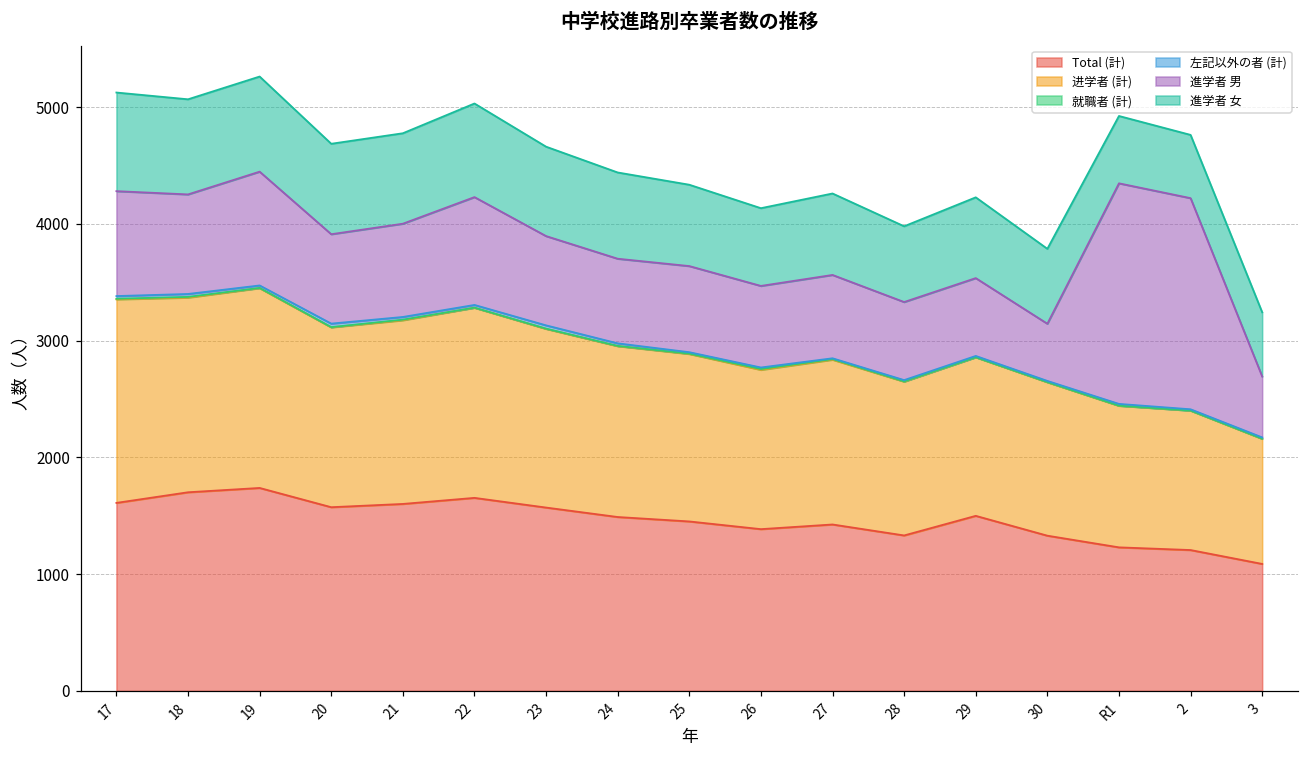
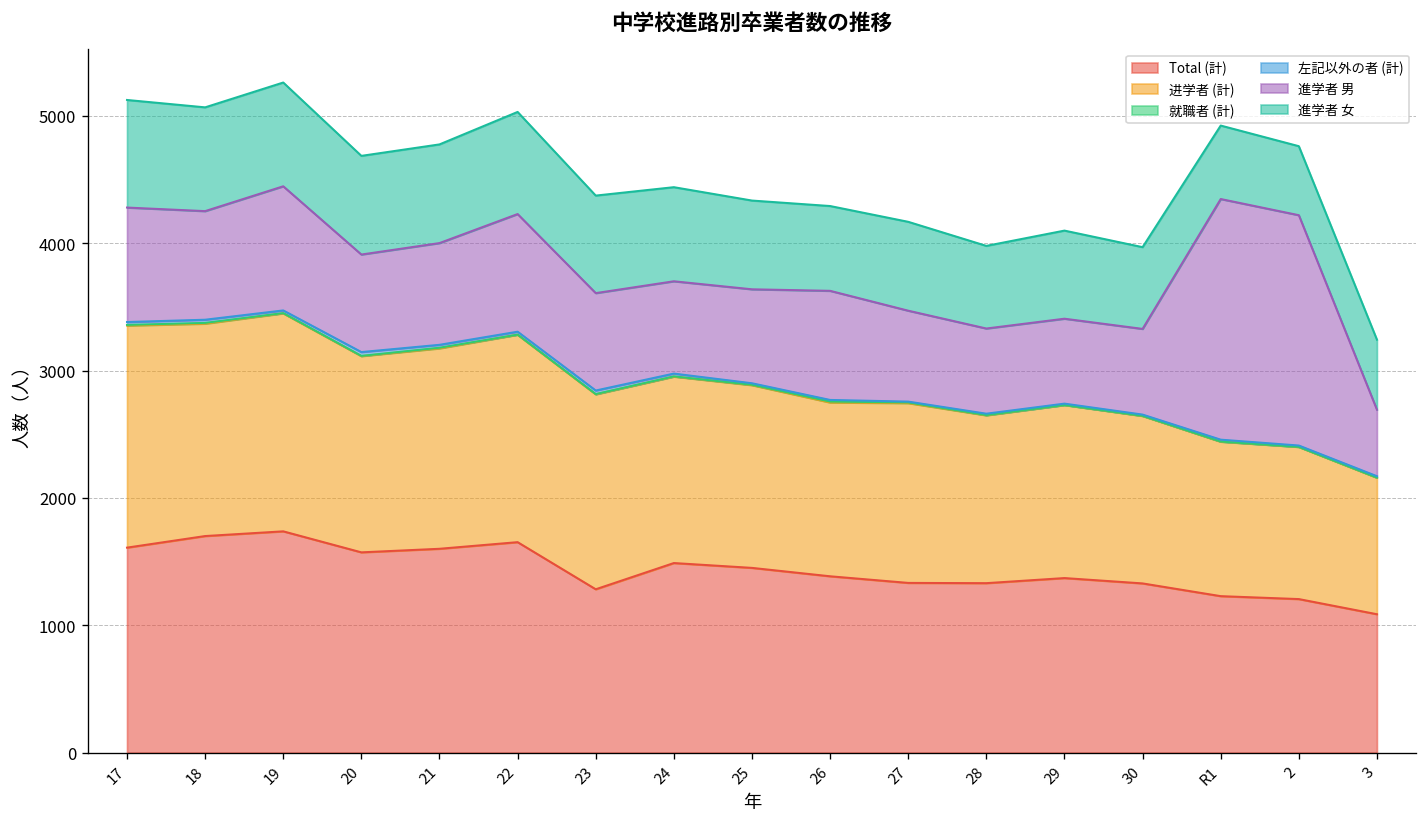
  {
    "Total (計)": {
      "17": 1610,
      "18": 1700,
      "19": 1740,
      "20": 1570,
      "21": 1600,
      "22": 1650,
-     "23": 1570,
+     "23": 1280,
      "24": 1490,
      "25": 1450,
      "26": 1390,
-     "27": 1430,
+     "27": 1330,
      "28": 1330,
-     "29": 1500,
+     "29": 1370,
      "30": 1330,
      "R1": 1230,
      "2": 1210,
      "3": 1090
    },
    "左記以外の者 (計)": {
      "18": 30,
      "20": 30,
      "23": 30
    },
    "進学者 男": {
      "17": 900,
      "18": 850,
      "19": 980,
      "20": 770,
      "21": 800,
      "22": 920,
      "23": 770,
      "24": 730,
      "25": 740,
-     "26": 700,
+     "26": 860,
      "27": 710,
      "28": 670,
      "29": 670,
-     "30": 490,
+     "30": 670,
      "R1": 1890,
      "2": 1810,
      "3": 520
    }
  }
